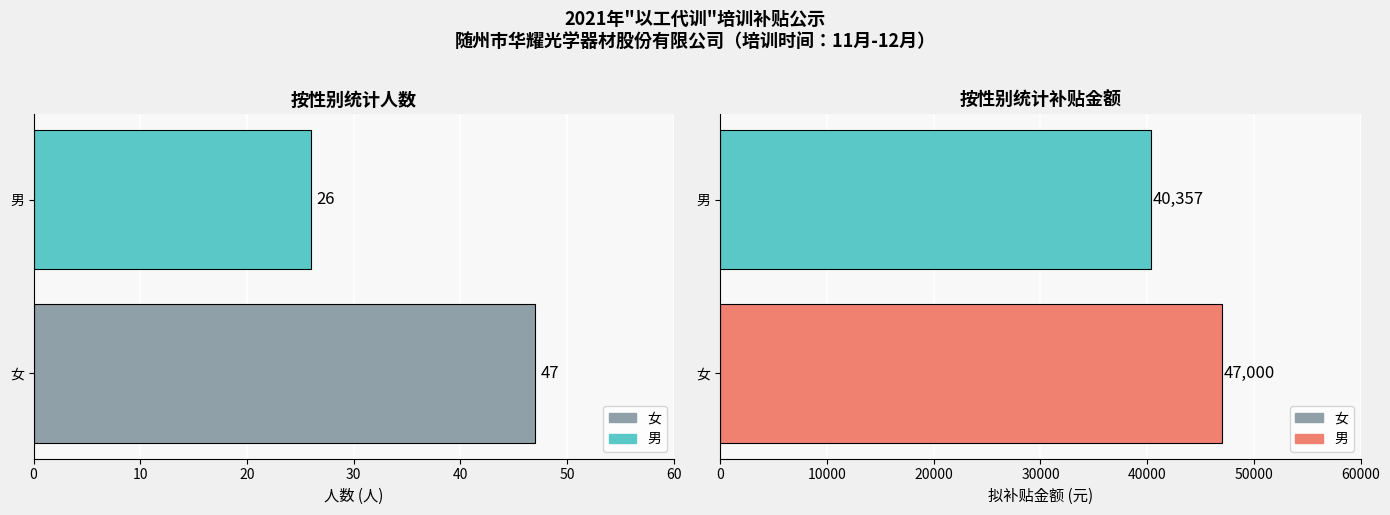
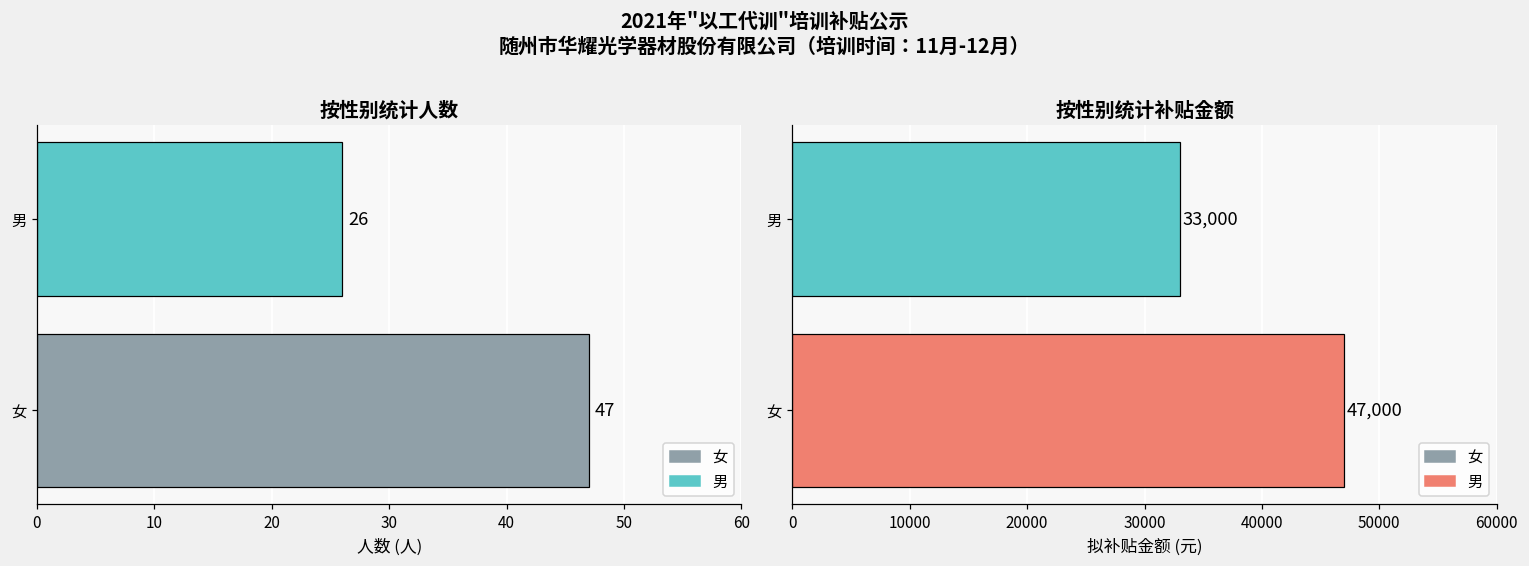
  {
    "按性别统计人数": {
      "男": "26",
      "女": "47"
    },
    "按性别统计补贴金额": {
-     "男": "40,357",
+     "男": "33,000",
      "女": "47,000"
    }
  }
